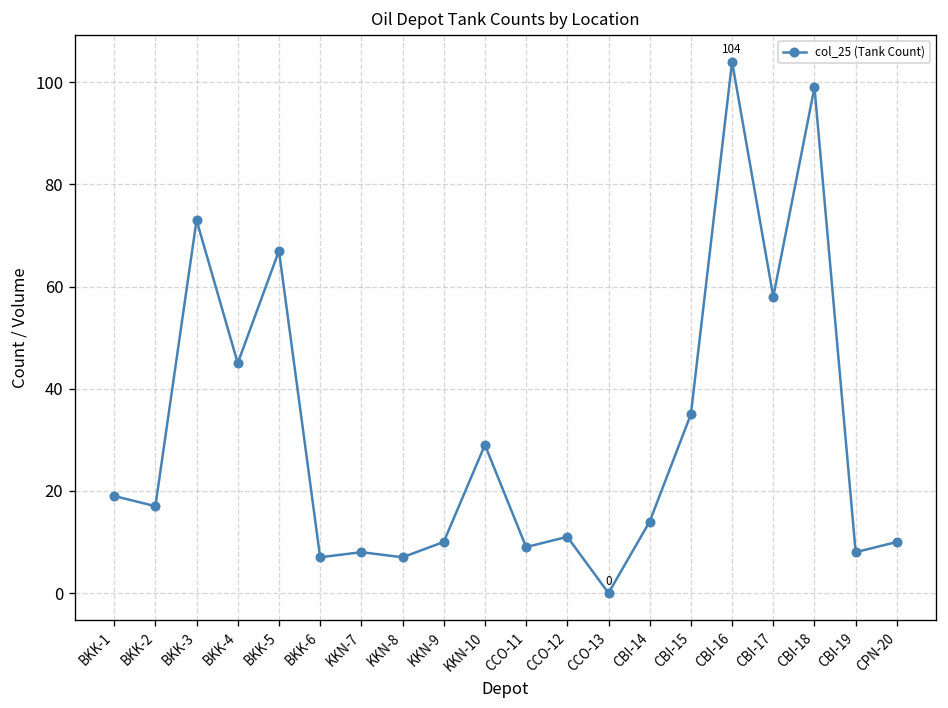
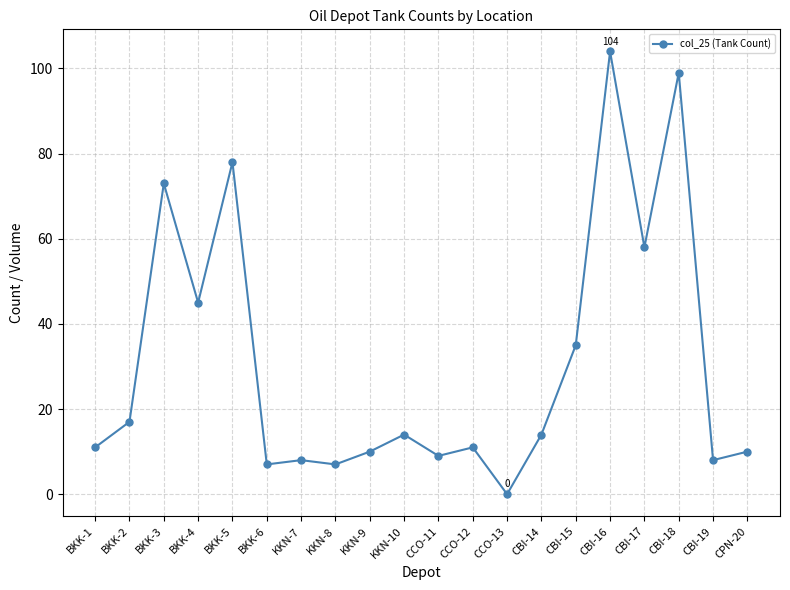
  {
-   "BKK-1": 19,
+   "BKK-1": 11,
    "BKK-2": 17,
    "BKK-3": 73,
    "BKK-4": 45,
-   "BKK-5": 67,
+   "BKK-5": 78,
    "BKK-6": 7,
    "KKN-7": 8,
    "KKN-8": 7,
    "KKN-9": 10,
-   "KKN-10": 29,
+   "KKN-10": 14,
    "CCO-11": 9,
    "CCO-12": 11,
    "CBI-14": 14,
    "CBI-15": 35,
    "CBI-17": 58,
    "CBI-18": 99,
    "CBI-19": 8,
    "CPN-20": 10
  }
